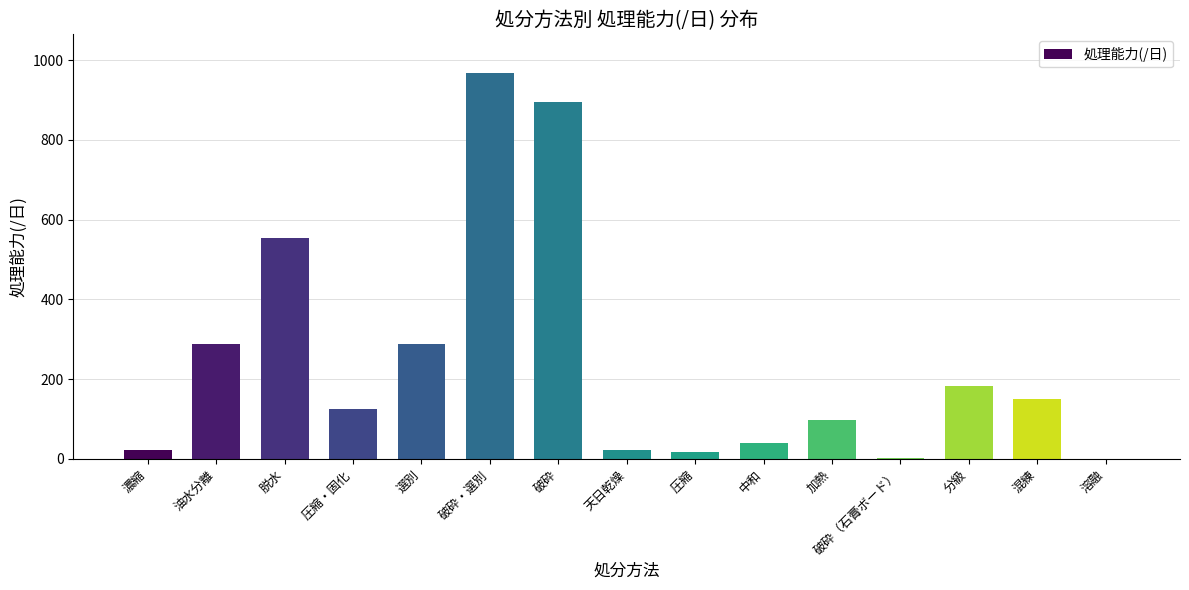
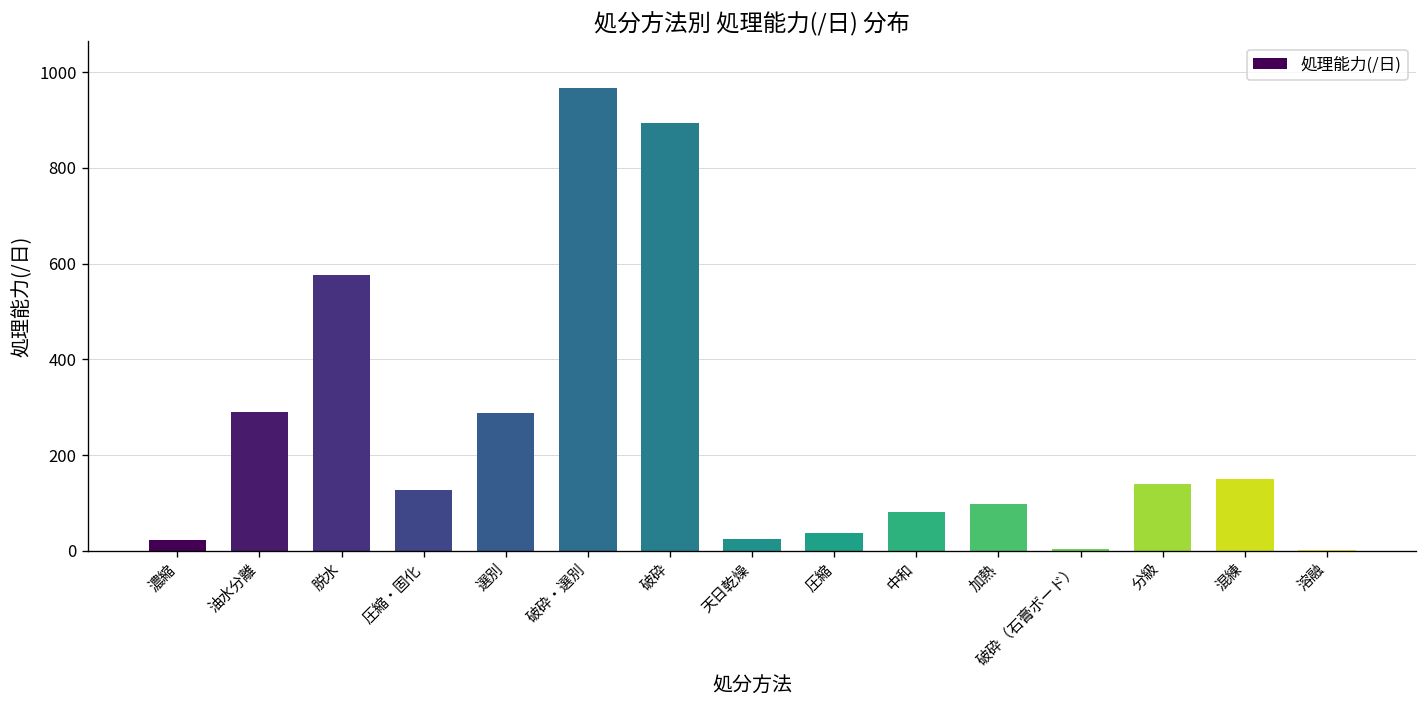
  {
    "濃縮": 20,
    "油水分離": 290,
-   "脱水": 550,
+   "脱水": 580,
    "圧縮・固化": 130,
    "選別": 290,
    "破砕・選別": 970,
    "破砕": 890,
    "天日乾燥": 20,
-   "圧縮": 20,
-   "中和": 40,
+   "圧縮": 40,
+   "中和": 80,
    "加熱": 100,
-   "分級": 180,
+   "分級": 140,
    "混練": 150
  }
